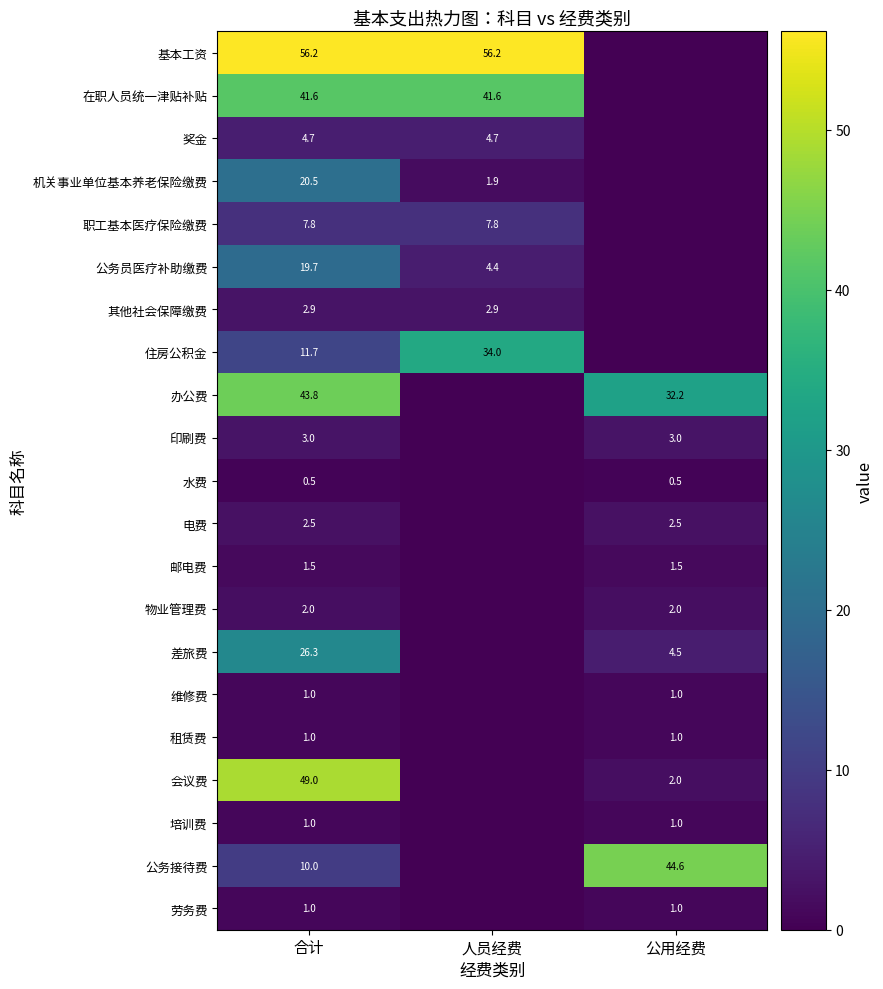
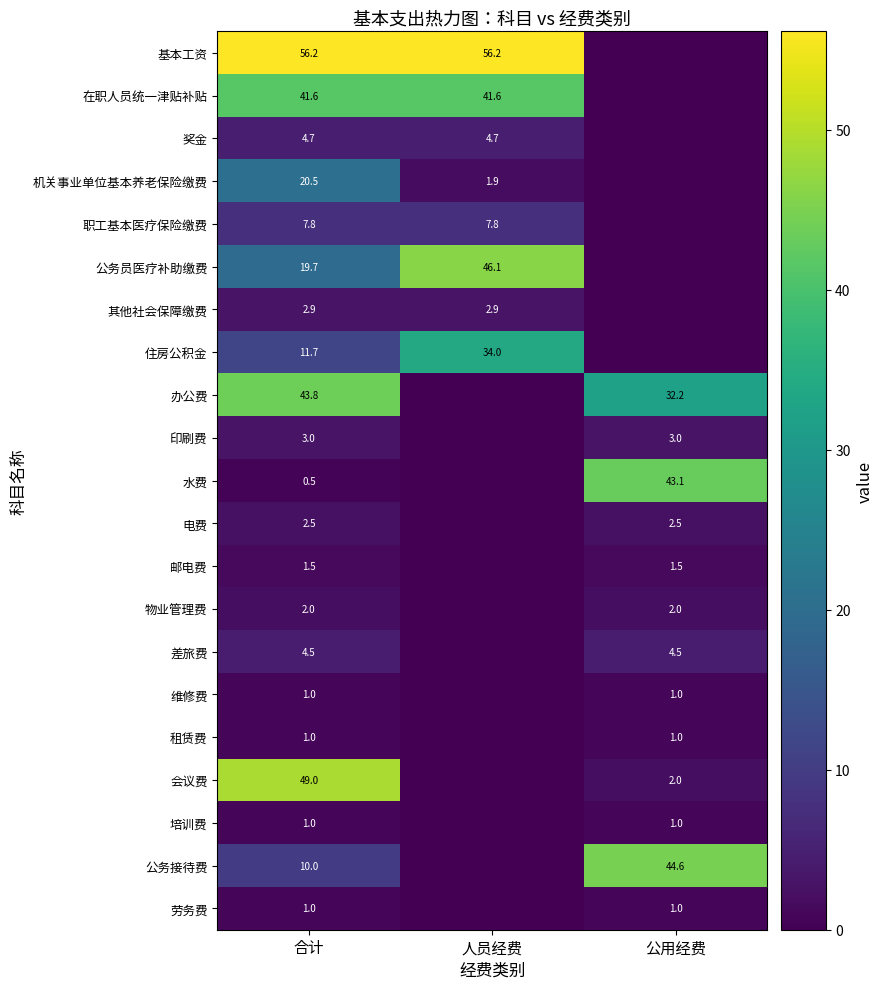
  {
    "基本工资": {
      "合计": 56.2,
      "人员经费": 56.2
    },
    "在职人员统一津贴补贴": {
      "合计": 41.6,
      "人员经费": 41.6
    },
    "奖金": {
      "合计": 4.7,
      "人员经费": 4.7
    },
    "机关事业单位基本养老保险缴费": {
      "合计": 20.5,
      "人员经费": 1.9
    },
    "职工基本医疗保险缴费": {
      "合计": 7.8,
      "人员经费": 7.8
    },
    "公务员医疗补助缴费": {
      "合计": 19.7,
-     "人员经费": 4.4
+     "人员经费": 46.1
    },
    "其他社会保障缴费": {
      "合计": 2.9,
      "人员经费": 2.9
    },
    "住房公积金": {
      "合计": 11.7,
      "人员经费": 34.0
    },
    "办公费": {
      "合计": 43.8,
      "公用经费": 32.2
    },
    "印刷费": {
      "合计": 3.0,
      "公用经费": 3.0
    },
    "水费": {
      "合计": 0.5,
-     "公用经费": 0.5
+     "公用经费": 43.1
    },
    "电费": {
      "合计": 2.5,
      "公用经费": 2.5
    },
    "邮电费": {
      "合计": 1.5,
      "公用经费": 1.5
    },
    "物业管理费": {
      "合计": 2.0,
      "公用经费": 2.0
    },
    "差旅费": {
-     "合计": 26.3,
+     "合计": 4.5,
      "公用经费": 4.5
    },
    "维修费": {
      "合计": 1.0,
      "公用经费": 1.0
    },
    "租赁费": {
      "合计": 1.0,
      "公用经费": 1.0
    },
    "会议费": {
      "合计": 49.0,
      "公用经费": 2.0
    },
    "培训费": {
      "合计": 1.0,
      "公用经费": 1.0
    },
    "公务接待费": {
      "合计": 10.0,
      "公用经费": 44.6
    },
    "劳务费": {
      "合计": 1.0,
      "公用经费": 1.0
    }
  }
